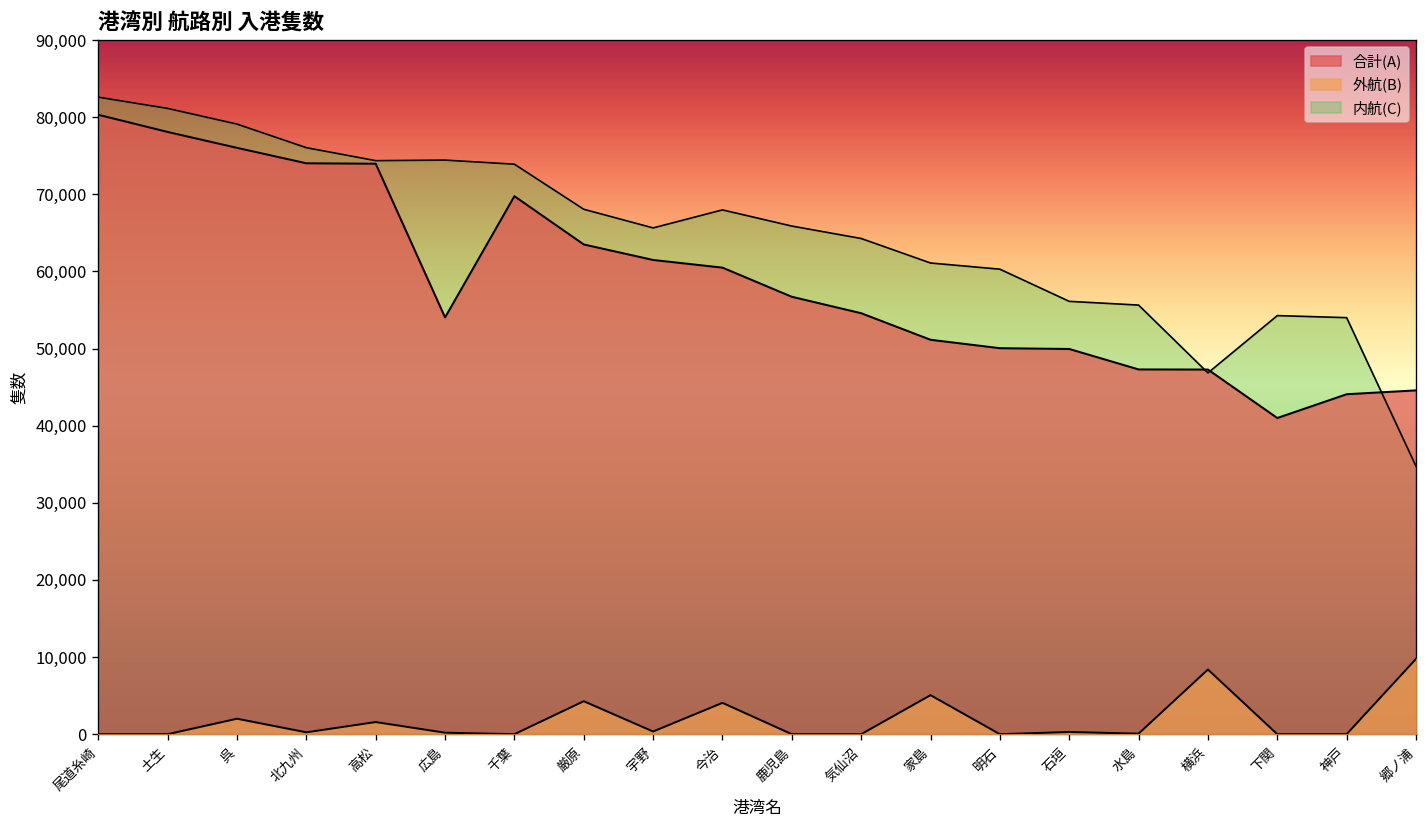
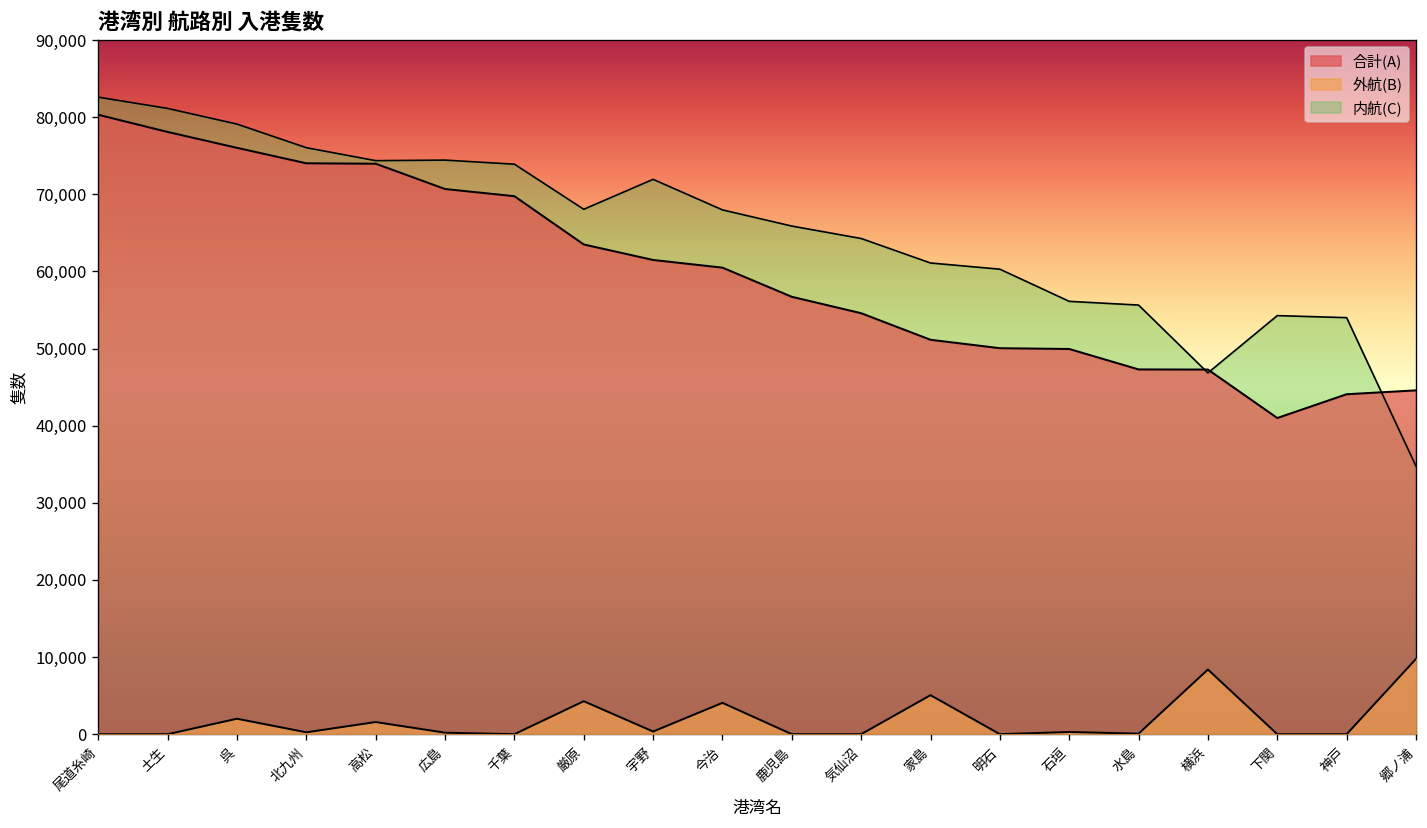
  {
    "合計(A)": {
      "尾道糸崎": "80,000",
      "土生": "78,000",
      "呉": "76,000",
      "北九州": "74,000",
-     "広島": "54,000",
+     "広島": "71,000",
      "千葉": "70,000",
      "厳原": "63,000",
      "宇野": "61,000",
      "今治": "60,000",
      "鹿児島": "57,000",
      "気仙沼": "55,000",
      "家島": "51,000",
      "明石": "50,000",
      "石垣": "50,000",
      "水島": "47,000",
      "横浜": "47,000",
      "下関": "41,000",
      "神戸": "44,000",
      "郷ノ浦": "45,000"
    },
    "外航(B)": {
      "尾道糸崎": "0",
      "土生": "0",
      "呉": "2,000",
      "北九州": "0",
      "高松": "2,000",
      "広島": "0",
      "千葉": "0",
      "厳原": "4,000",
      "宇野": "0",
      "今治": "4,000",
      "鹿児島": "0",
      "気仙沼": "0",
      "家島": "5,000",
      "明石": "0",
      "石垣": "0",
      "水島": "0",
      "横浜": "8,000",
      "下関": "0",
      "神戸": "0",
      "郷ノ浦": "10,000"
    },
    "内航(C)": {
      "尾道糸崎": "83,000",
      "土生": "81,000",
      "呉": "79,000",
      "北九州": "76,000",
      "広島": "74,000",
      "千葉": "74,000",
      "厳原": "68,000",
-     "宇野": "66,000",
+     "宇野": "72,000",
      "今治": "68,000",
      "鹿児島": "66,000",
      "気仙沼": "64,000",
      "家島": "61,000",
      "明石": "60,000",
      "石垣": "56,000",
      "水島": "56,000",
      "横浜": "47,000",
      "下関": "54,000",
      "神戸": "54,000",
      "郷ノ浦": "35,000"
    }
  }
